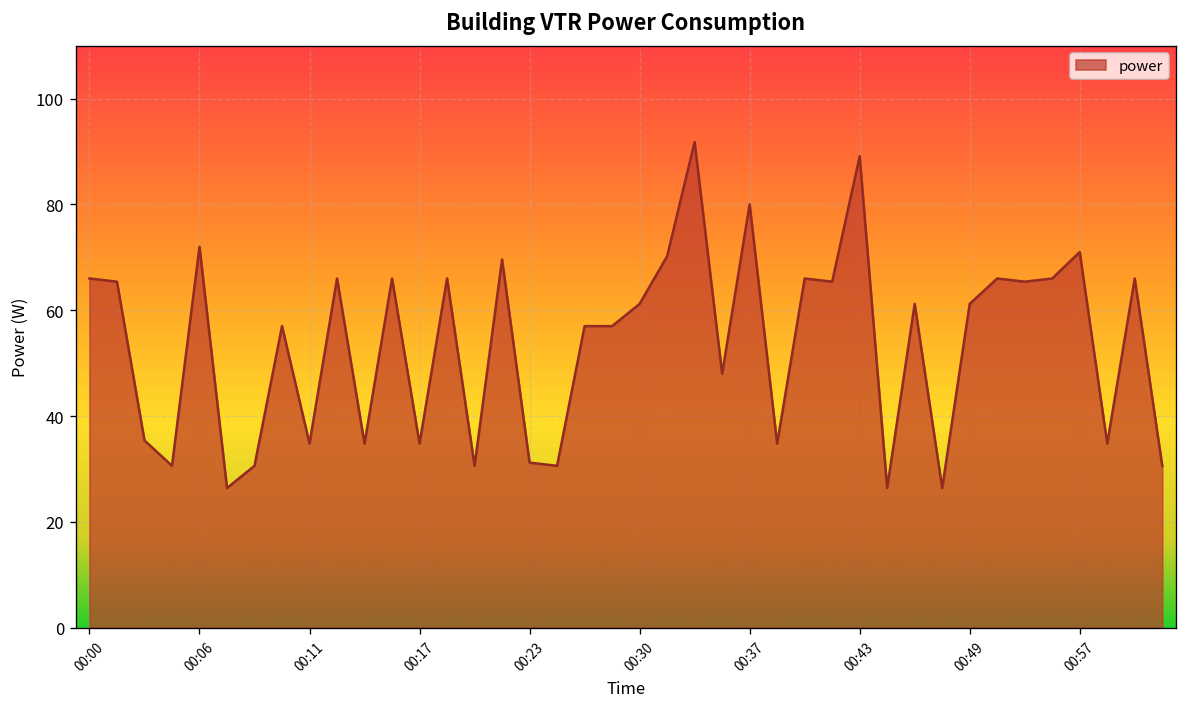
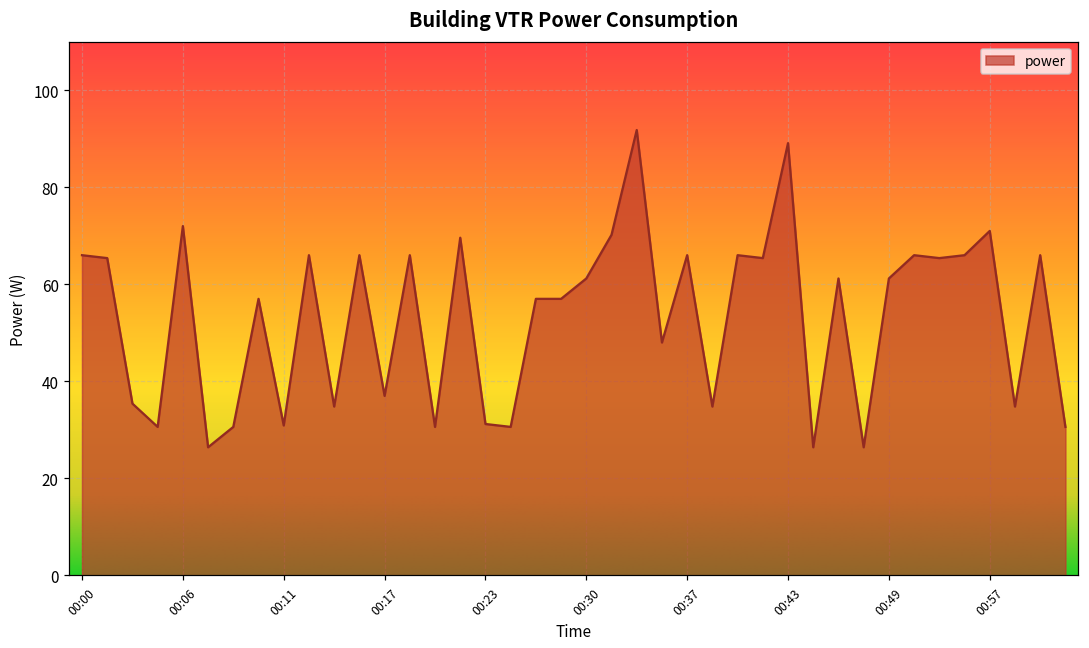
  {
    "00:00": 66,
    "00:06": 72,
-   "00:11": 35,
-   "00:17": 35,
+   "00:11": 31,
+   "00:17": 37,
    "00:23": 31,
    "00:30": 61,
-   "00:37": 80,
+   "00:37": 66,
    "00:43": 89,
    "00:49": 61,
    "00:57": 71
  }
